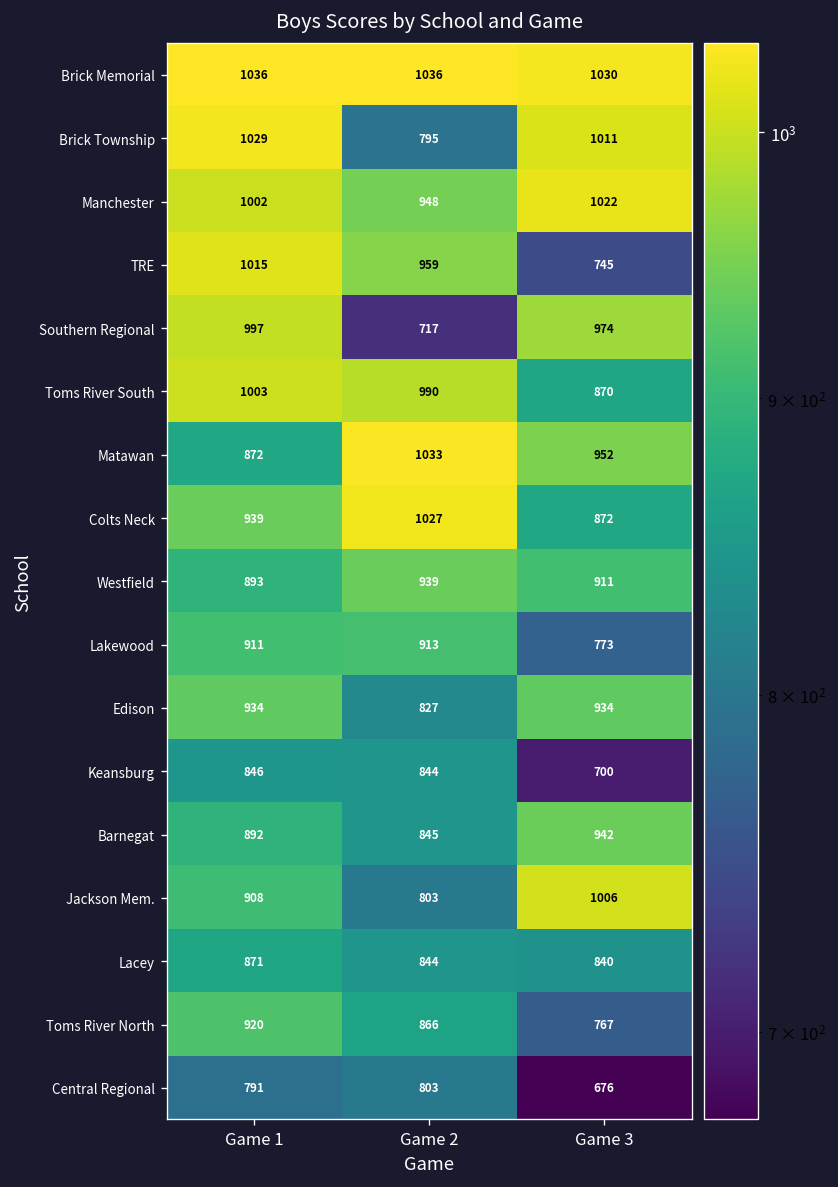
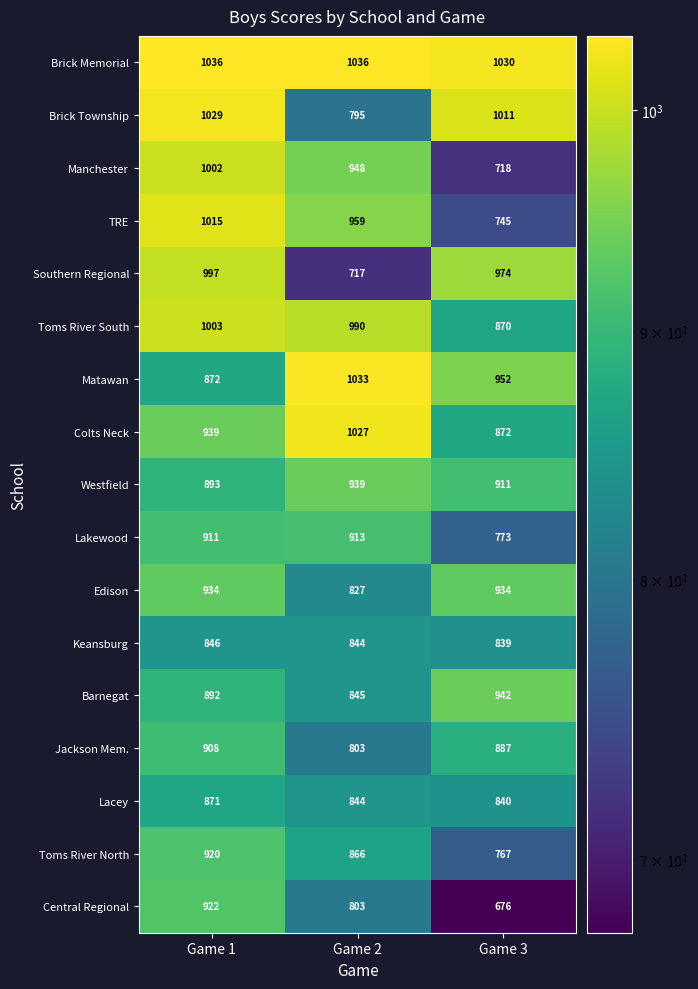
  {
    "Brick Memorial": {
      "Game 1": 1036,
      "Game 2": 1036,
      "Game 3": 1030
    },
    "Brick Township": {
      "Game 1": 1029,
      "Game 2": 795,
      "Game 3": 1011
    },
    "Manchester": {
      "Game 1": 1002,
      "Game 2": 948,
-     "Game 3": 1022
+     "Game 3": 718
    },
    "TRE": {
      "Game 1": 1015,
      "Game 2": 959,
      "Game 3": 745
    },
    "Southern Regional": {
      "Game 1": 997,
      "Game 2": 717,
      "Game 3": 974
    },
    "Toms River South": {
      "Game 1": 1003,
      "Game 2": 990,
      "Game 3": 870
    },
    "Matawan": {
      "Game 1": 872,
      "Game 2": 1033,
      "Game 3": 952
    },
    "Colts Neck": {
      "Game 1": 939,
      "Game 2": 1027,
      "Game 3": 872
    },
    "Westfield": {
      "Game 1": 893,
      "Game 2": 939,
      "Game 3": 911
    },
    "Lakewood": {
      "Game 1": 911,
      "Game 2": 913,
      "Game 3": 773
    },
    "Edison": {
      "Game 1": 934,
      "Game 2": 827,
      "Game 3": 934
    },
    "Keansburg": {
      "Game 1": 846,
      "Game 2": 844,
-     "Game 3": 700
+     "Game 3": 839
    },
    "Barnegat": {
      "Game 1": 892,
      "Game 2": 845,
      "Game 3": 942
    },
    "Jackson Mem.": {
      "Game 1": 908,
      "Game 2": 803,
-     "Game 3": 1006
+     "Game 3": 887
    },
    "Lacey": {
      "Game 1": 871,
      "Game 2": 844,
      "Game 3": 840
    },
    "Toms River North": {
      "Game 1": 920,
      "Game 2": 866,
      "Game 3": 767
    },
    "Central Regional": {
-     "Game 1": 791,
+     "Game 1": 922,
      "Game 2": 803,
      "Game 3": 676
    }
  }
